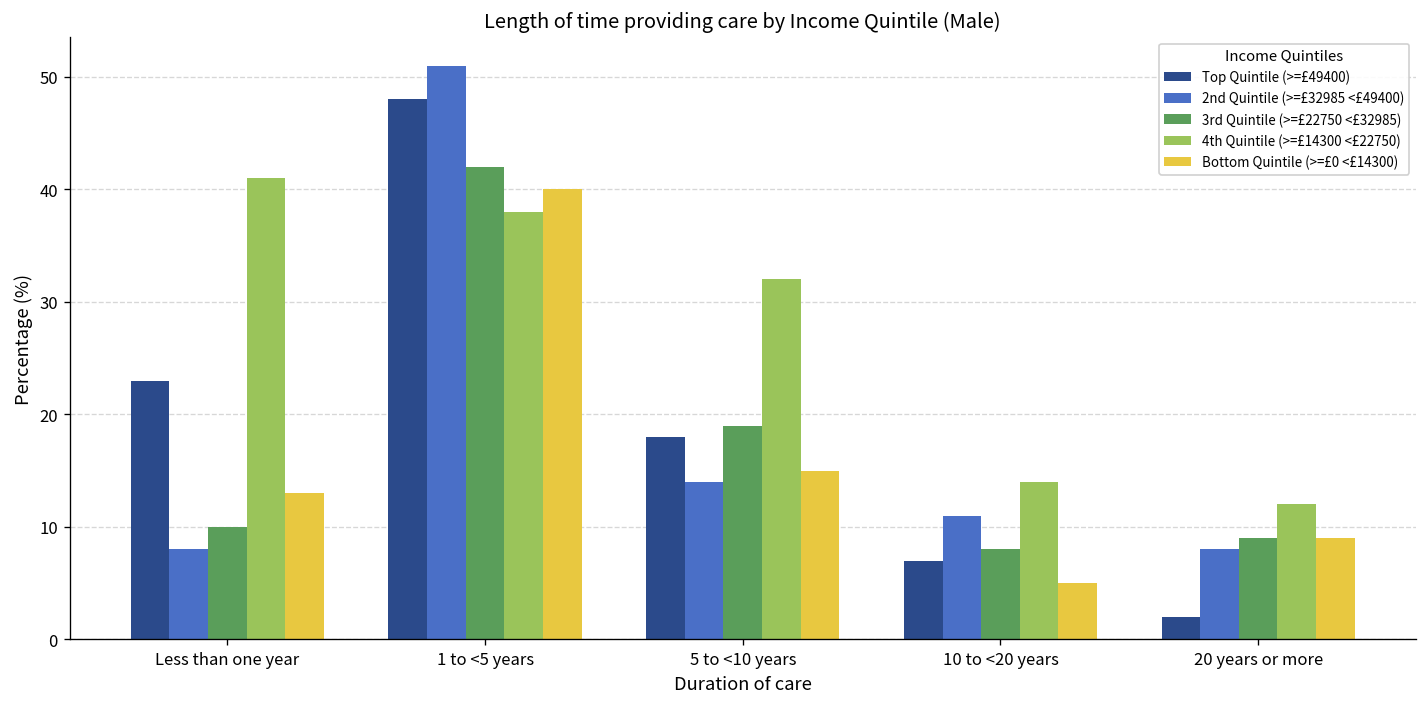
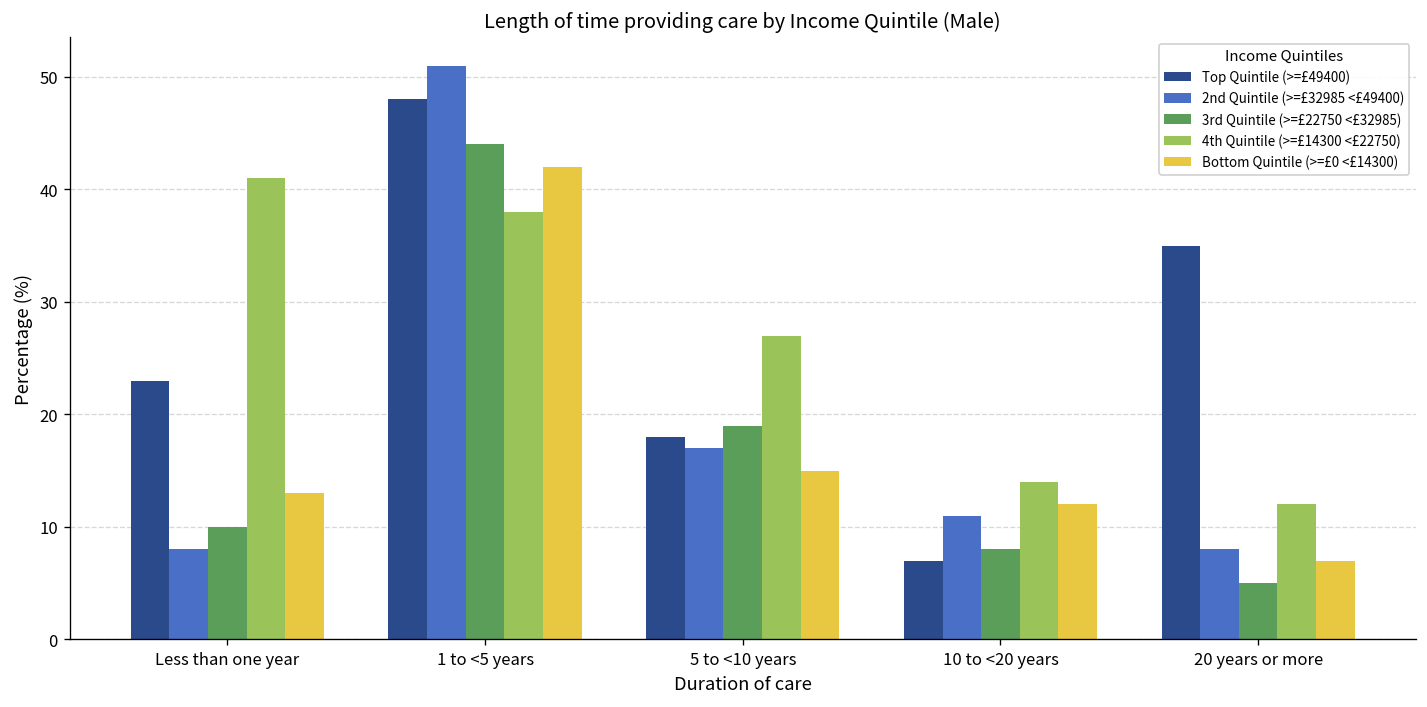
  {
    "Top Quintile (>=£49400)": {
      "Less than one year": 23,
      "1 to <5 years": 48,
      "5 to <10 years": 18,
      "10 to <20 years": 7,
-     "20 years or more": 2
+     "20 years or more": 35
    },
    "2nd Quintile (>=£32985 <£49400)": {
      "Less than one year": 8,
      "1 to <5 years": 51,
-     "5 to <10 years": 14,
+     "5 to <10 years": 17,
      "10 to <20 years": 11,
      "20 years or more": 8
    },
    "3rd Quintile (>=£22750 <£32985)": {
      "Less than one year": 10,
-     "1 to <5 years": 42,
+     "1 to <5 years": 44,
      "5 to <10 years": 19,
      "10 to <20 years": 8,
-     "20 years or more": 9
+     "20 years or more": 5
    },
    "4th Quintile (>=£14300 <£22750)": {
      "Less than one year": 41,
      "1 to <5 years": 38,
-     "5 to <10 years": 32,
+     "5 to <10 years": 27,
      "10 to <20 years": 14,
      "20 years or more": 12
    },
    "Bottom Quintile (>=£0 <£14300)": {
      "Less than one year": 13,
-     "1 to <5 years": 40,
+     "1 to <5 years": 42,
      "5 to <10 years": 15,
-     "10 to <20 years": 5,
-     "20 years or more": 9
+     "10 to <20 years": 12,
+     "20 years or more": 7
    }
  }
